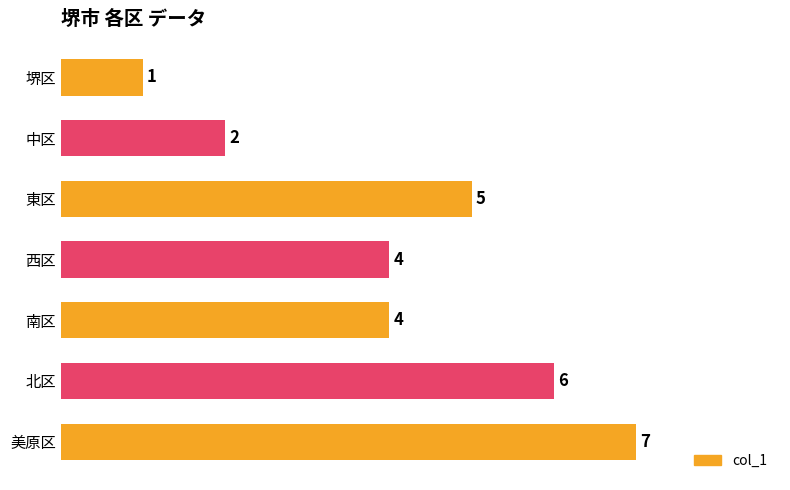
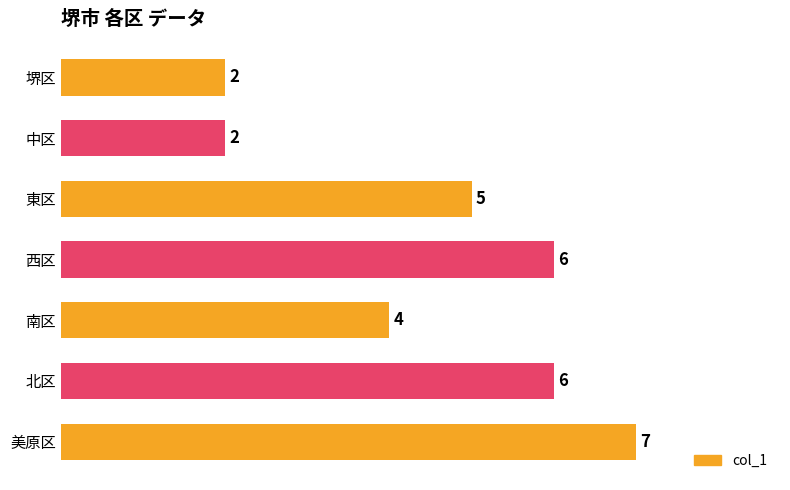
  {
-   "堺区": 1,
+   "堺区": 2,
    "中区": 2,
    "東区": 5,
-   "西区": 4,
+   "西区": 6,
    "南区": 4,
    "北区": 6,
    "美原区": 7
  }
